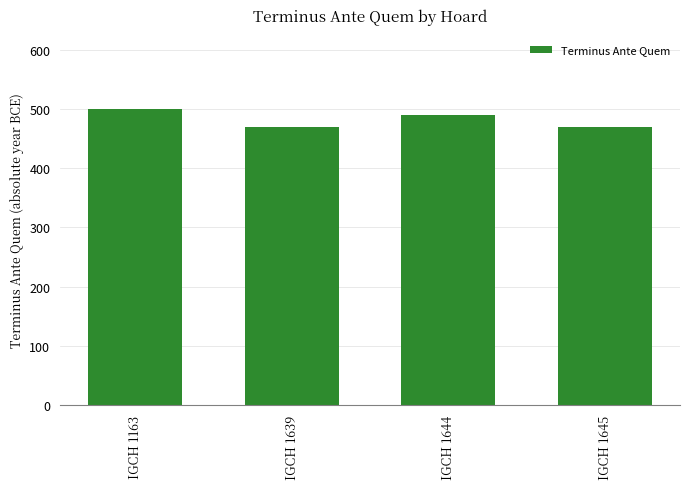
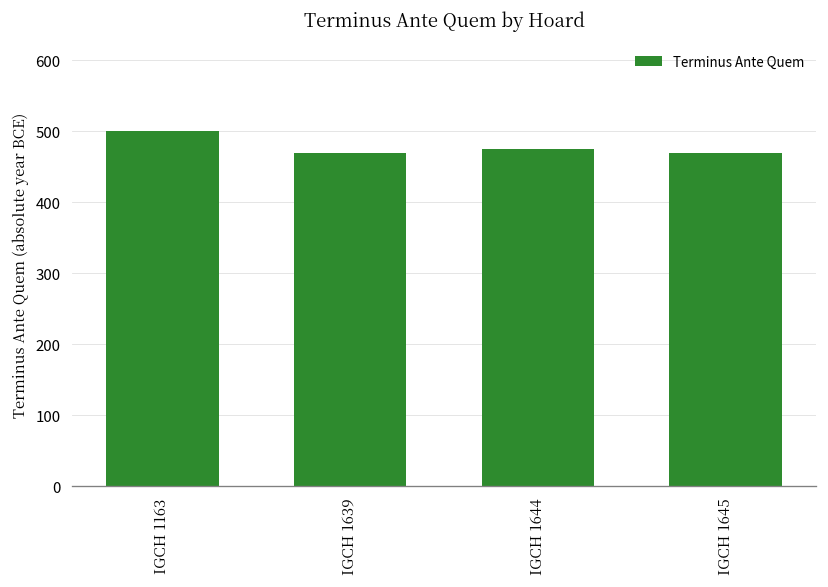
  {
    "IGCH 1163": 500,
    "IGCH 1639": 470,
-   "IGCH 1644": 490,
+   "IGCH 1644": 480,
    "IGCH 1645": 470
  }
